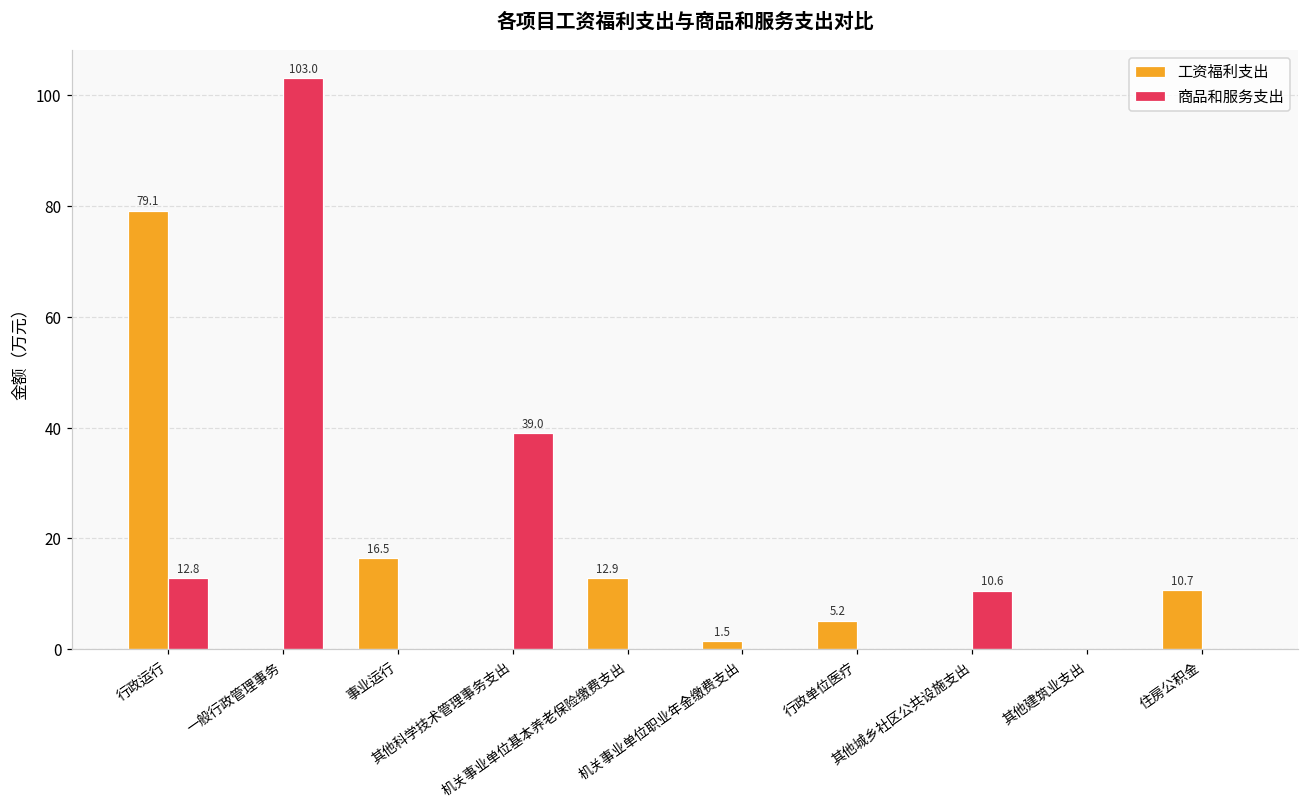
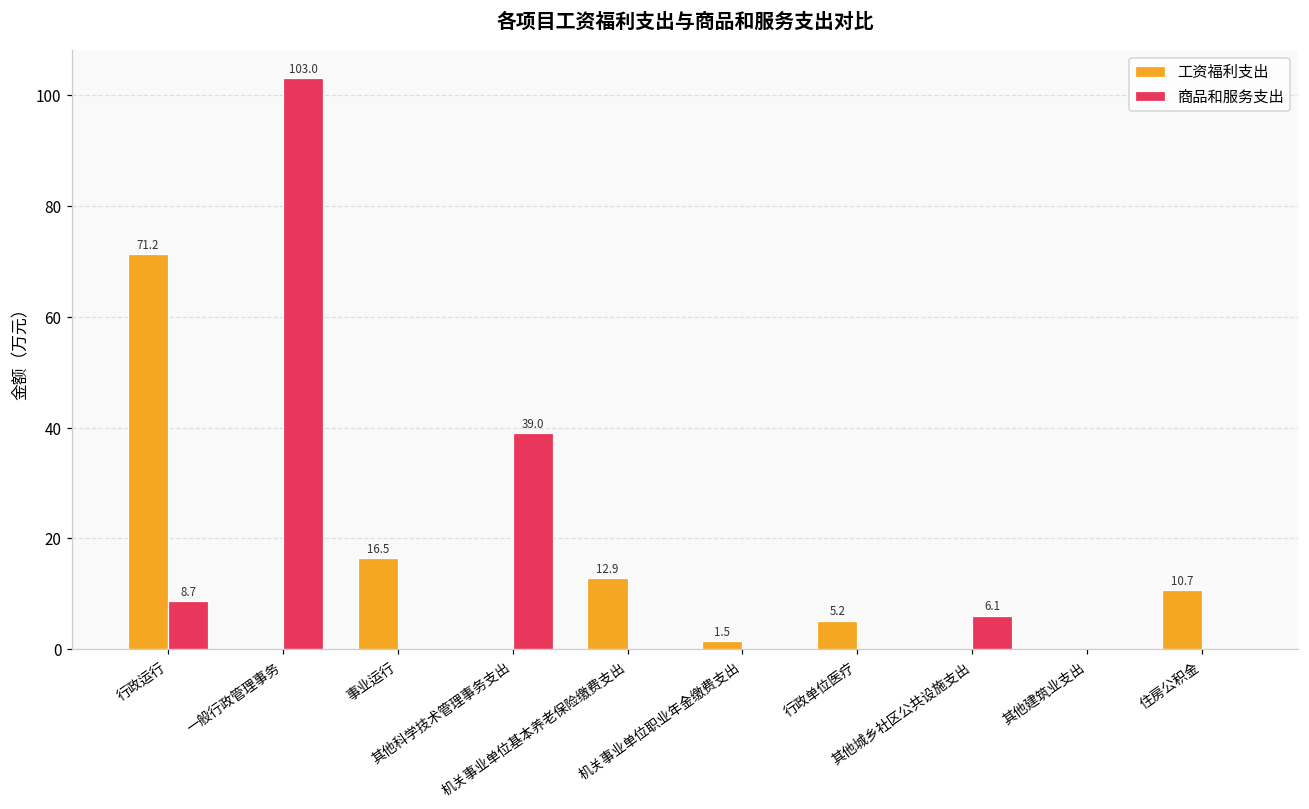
  {
    "工资福利支出": {
-     "行政运行": 79.1,
+     "行政运行": 71.2,
      "事业运行": 16.5,
      "机关事业单位基本养老保险缴费支出": 12.9,
      "机关事业单位职业年金缴费支出": 1.5,
      "行政单位医疗": 5.2,
      "住房公积金": 10.7
    },
    "商品和服务支出": {
-     "行政运行": 12.8,
+     "行政运行": 8.7,
      "一般行政管理事务": 103.0,
      "其他科学技术管理事务支出": 39.0,
-     "其他城乡社区公共设施支出": 10.6
+     "其他城乡社区公共设施支出": 6.1
    }
  }
